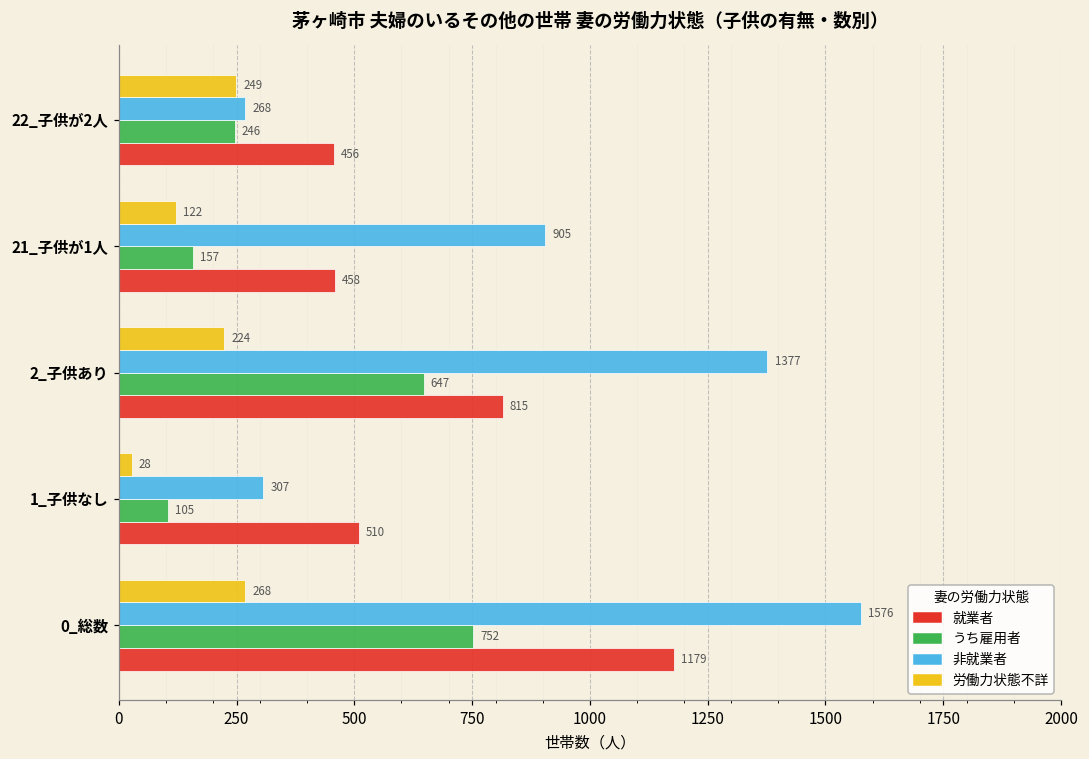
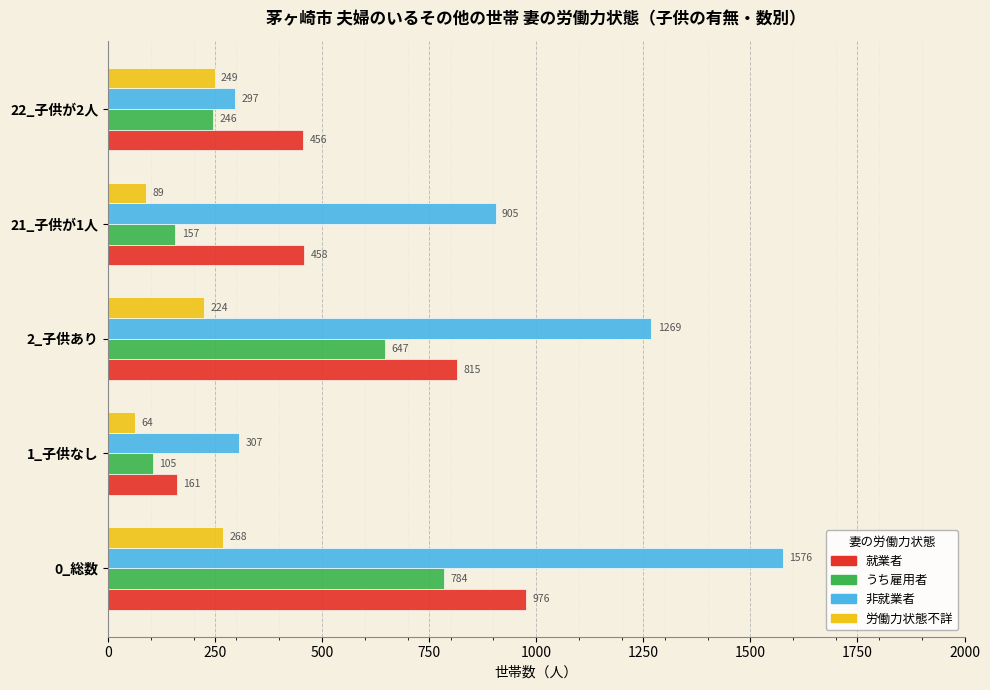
  {
    "就業者": {
      "22_子供が2人": 456,
      "21_子供が1人": 458,
      "2_子供あり": 815,
-     "1_子供なし": 510,
-     "0_総数": 1179
+     "1_子供なし": 161,
+     "0_総数": 976
    },
    "うち雇用者": {
      "22_子供が2人": 246,
      "21_子供が1人": 157,
      "2_子供あり": 647,
      "1_子供なし": 105,
-     "0_総数": 752
+     "0_総数": 784
    },
    "非就業者": {
-     "22_子供が2人": 268,
+     "22_子供が2人": 297,
      "21_子供が1人": 905,
-     "2_子供あり": 1377,
+     "2_子供あり": 1269,
      "1_子供なし": 307,
      "0_総数": 1576
    },
    "労働力状態不詳": {
      "22_子供が2人": 249,
-     "21_子供が1人": 122,
+     "21_子供が1人": 89,
      "2_子供あり": 224,
-     "1_子供なし": 28,
+     "1_子供なし": 64,
      "0_総数": 268
    }
  }
